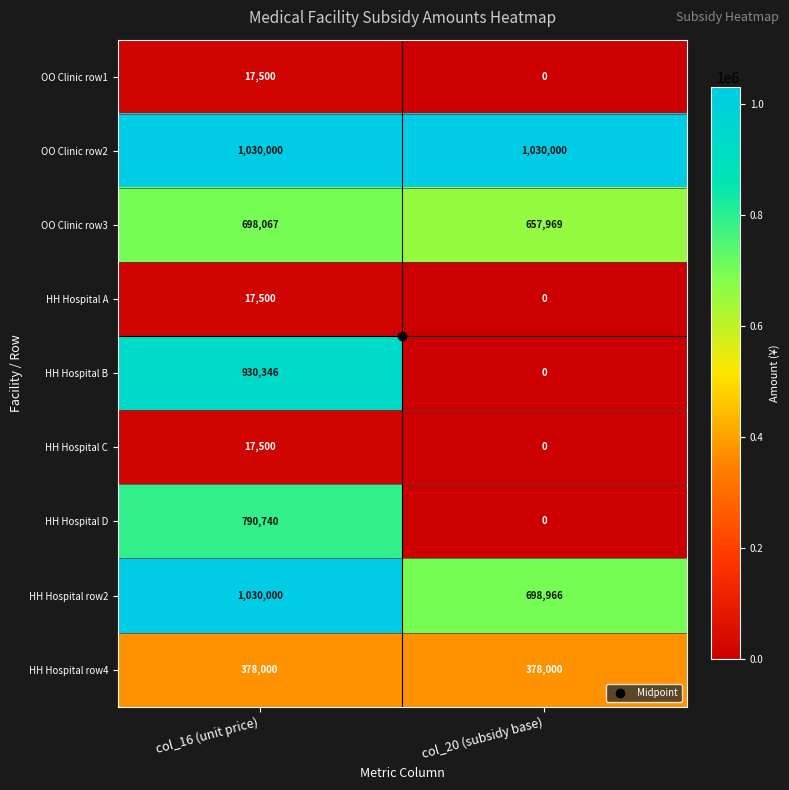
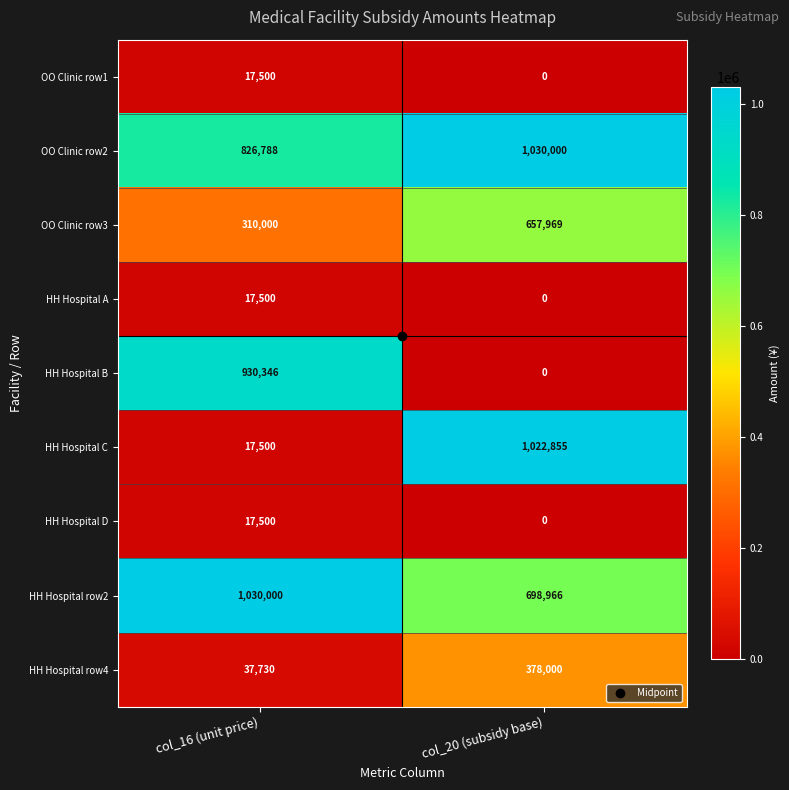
  {
    "OO Clinic row1": {
      "col_16 (unit price)": "17,500",
      "col_20 (subsidy base)": "0"
    },
    "OO Clinic row2": {
-     "col_16 (unit price)": "1,030,000",
+     "col_16 (unit price)": "826,788",
      "col_20 (subsidy base)": "1,030,000"
    },
    "OO Clinic row3": {
-     "col_16 (unit price)": "698,067",
+     "col_16 (unit price)": "310,000",
      "col_20 (subsidy base)": "657,969"
    },
    "HH Hospital A": {
      "col_16 (unit price)": "17,500",
      "col_20 (subsidy base)": "0"
    },
    "HH Hospital B": {
      "col_16 (unit price)": "930,346",
      "col_20 (subsidy base)": "0"
    },
    "HH Hospital C": {
      "col_16 (unit price)": "17,500",
-     "col_20 (subsidy base)": "0"
+     "col_20 (subsidy base)": "1,022,855"
    },
    "HH Hospital D": {
-     "col_16 (unit price)": "790,740",
+     "col_16 (unit price)": "17,500",
      "col_20 (subsidy base)": "0"
    },
    "HH Hospital row2": {
      "col_16 (unit price)": "1,030,000",
      "col_20 (subsidy base)": "698,966"
    },
    "HH Hospital row4": {
-     "col_16 (unit price)": "378,000",
+     "col_16 (unit price)": "37,730",
      "col_20 (subsidy base)": "378,000"
    }
  }
